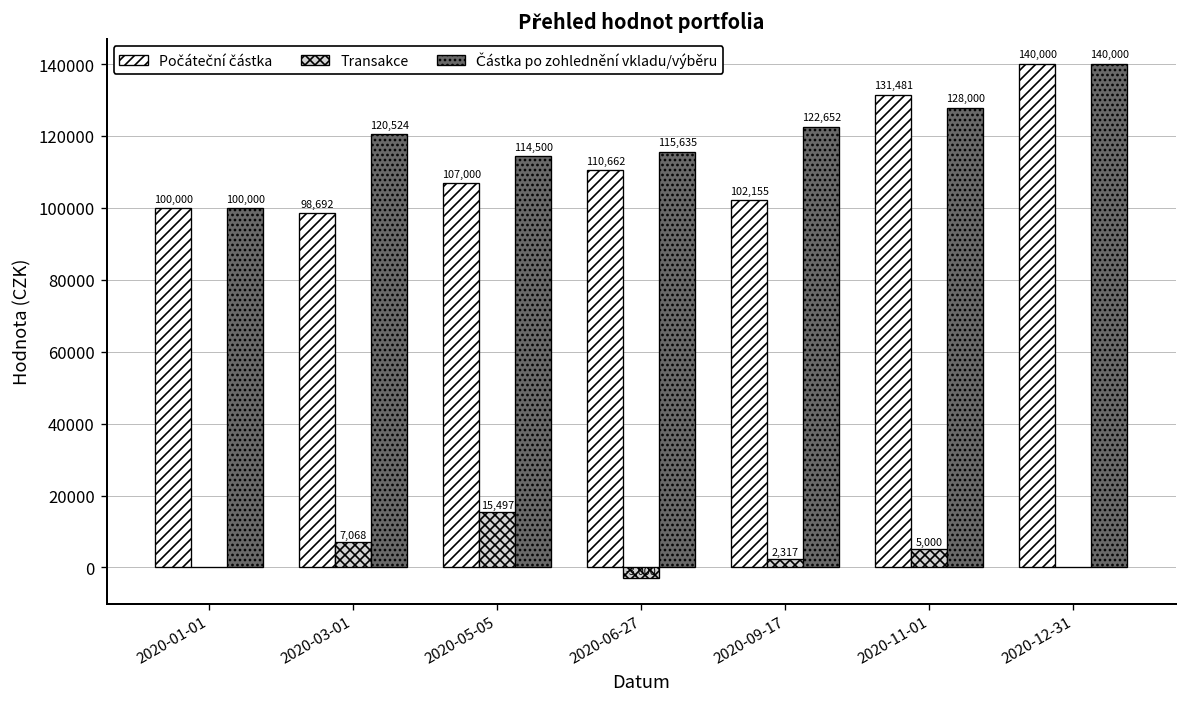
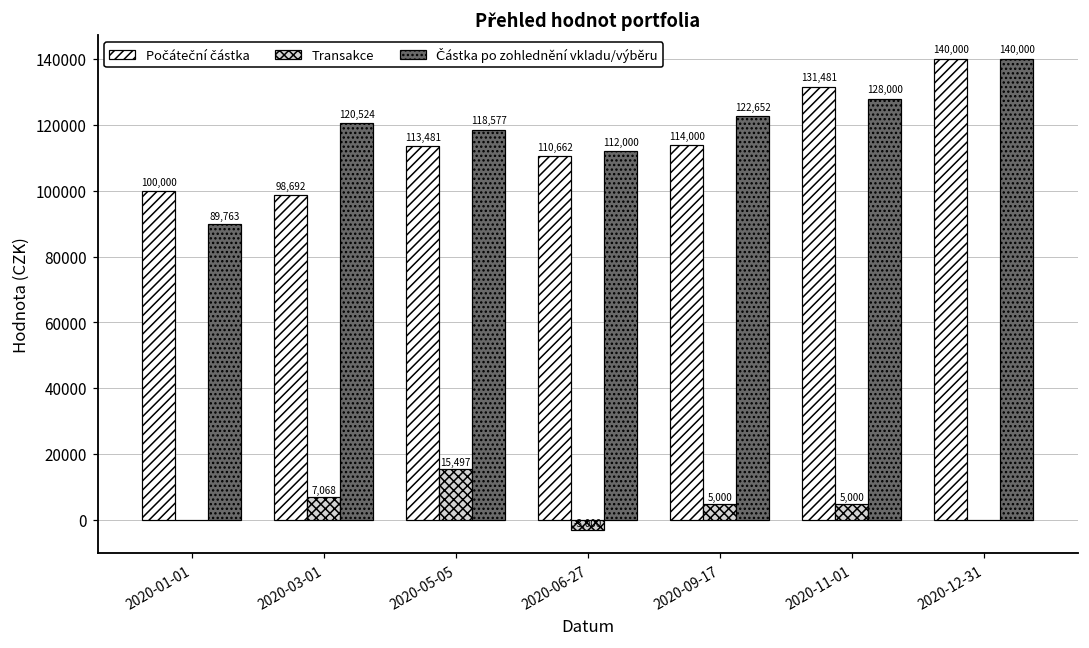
  {
    "Počáteční částka": {
      "2020-01-01": "100,000",
      "2020-03-01": "98,692",
-     "2020-05-05": "107,000",
+     "2020-05-05": "113,481",
      "2020-06-27": "110,662",
-     "2020-09-17": "102,155",
+     "2020-09-17": "114,000",
      "2020-11-01": "131,481",
      "2020-12-31": "140,000"
    },
    "Transakce": {
      "2020-03-01": "7,068",
      "2020-05-05": "15,497",
      "2020-06-27": "-3,000",
-     "2020-09-17": "2,317",
+     "2020-09-17": "5,000",
      "2020-11-01": "5,000"
    },
    "Částka po zohlednění vkladu/výběru": {
-     "2020-01-01": "100,000",
+     "2020-01-01": "89,763",
      "2020-03-01": "120,524",
-     "2020-05-05": "114,500",
-     "2020-06-27": "115,635",
+     "2020-05-05": "118,577",
+     "2020-06-27": "112,000",
      "2020-09-17": "122,652",
      "2020-11-01": "128,000",
      "2020-12-31": "140,000"
    }
  }
